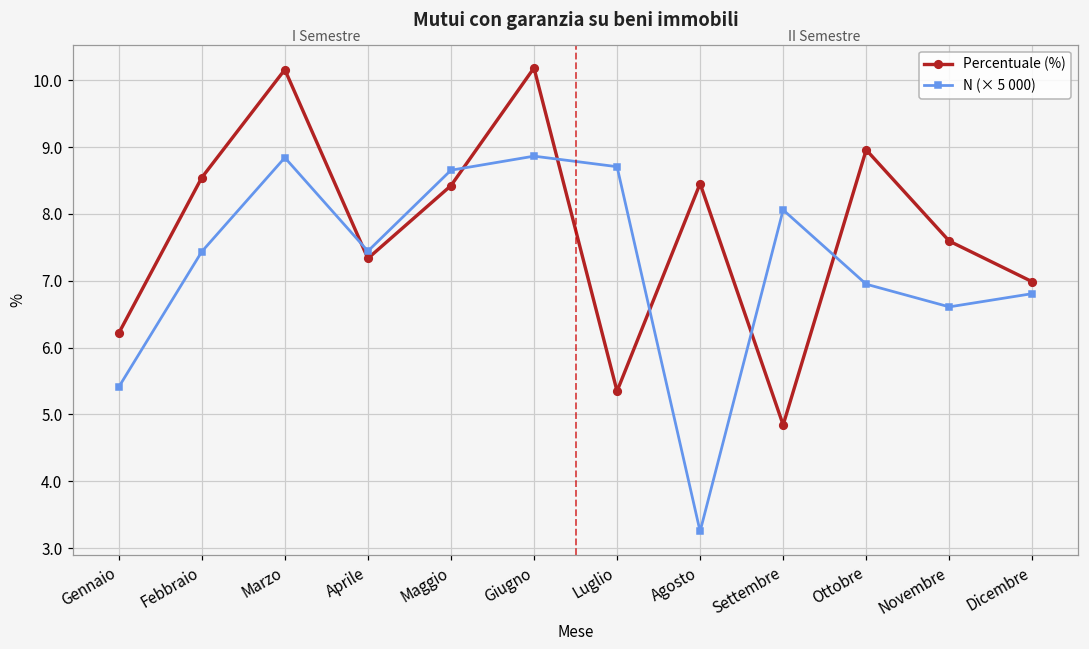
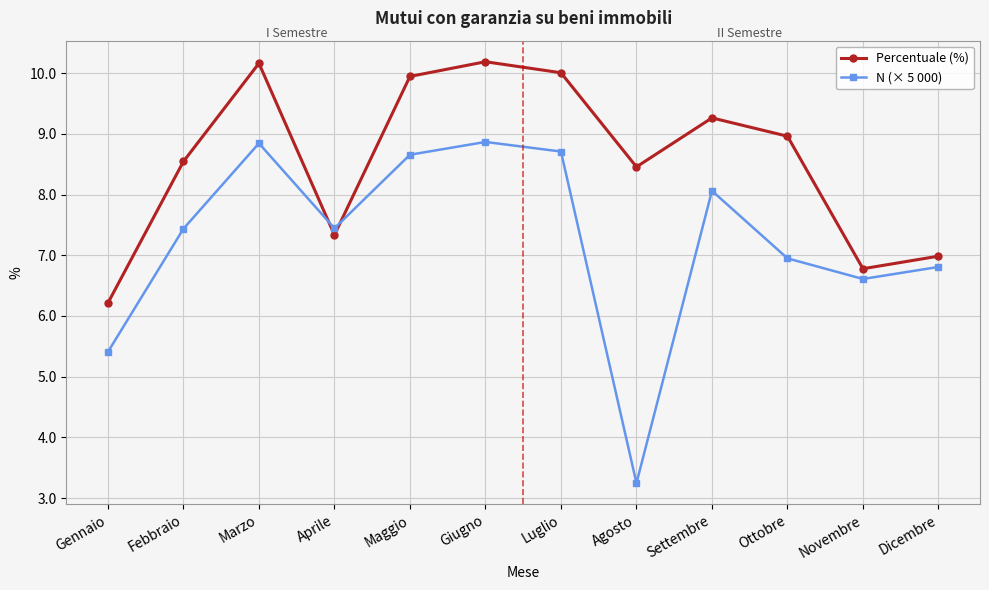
  {
    "Percentuale (%)": {
      "Gennaio": 6.2,
      "Febbraio": 8.5,
      "Marzo": 10.2,
      "Aprile": 7.3,
-     "Maggio": 8.4,
+     "Maggio": 9.9,
      "Giugno": 10.2,
-     "Luglio": 5.3,
+     "Luglio": 10.0,
      "Agosto": 8.5,
-     "Settembre": 4.8,
+     "Settembre": 9.3,
      "Ottobre": 9.0,
-     "Novembre": 7.6,
+     "Novembre": 6.8,
      "Dicembre": 7.0
    },
    "N (× 5 000)": {
      "Gennaio": 5.4,
      "Febbraio": 7.4,
      "Marzo": 8.8,
      "Aprile": 7.4,
      "Maggio": 8.7,
      "Giugno": 8.9,
      "Luglio": 8.7,
      "Agosto": 3.2,
      "Settembre": 8.1,
      "Ottobre": 6.9,
      "Novembre": 6.6,
      "Dicembre": 6.8
    }
  }
